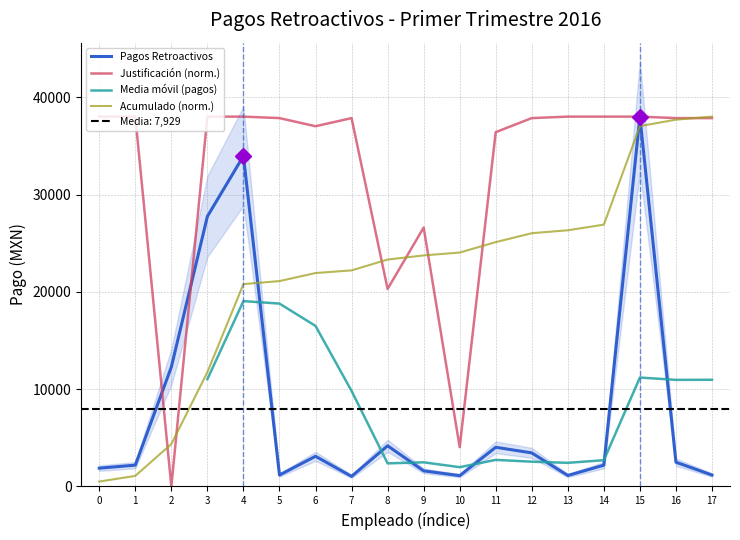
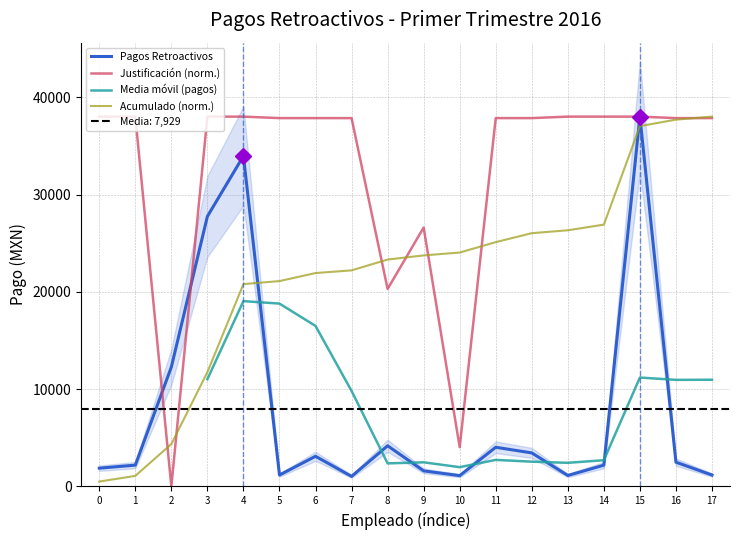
  {
    "Justificación (norm.)": {
      "2": 0,
      "4": 38000,
      "5": 38000,
-     "6": 37000,
+     "6": 38000,
      "7": 38000,
      "8": 20000,
      "9": 27000,
      "10": 4000,
-     "11": 36000,
+     "11": 38000,
      "12": 38000,
      "13": 38000,
      "14": 38000
    },
    "Media móvil (pagos)": {
      "3": 11000,
      "4": 19000,
      "5": 19000,
      "6": 17000,
      "7": 10000,
      "8": 2000,
      "9": 2000,
      "10": 2000,
      "11": 3000,
      "12": 3000,
      "13": 2000,
      "15": 11000,
      "16": 11000,
      "17": 11000
    },
    "Acumulado (norm.)": {
      "0": 0,
      "1": 1000,
      "2": 4000,
      "3": 12000,
      "4": 21000,
      "5": 21000,
      "6": 22000,
      "7": 22000,
      "8": 23000,
      "9": 24000,
      "10": 24000,
      "11": 25000,
      "12": 26000,
      "13": 26000,
      "14": 27000,
      "15": 37000
    }
  }
